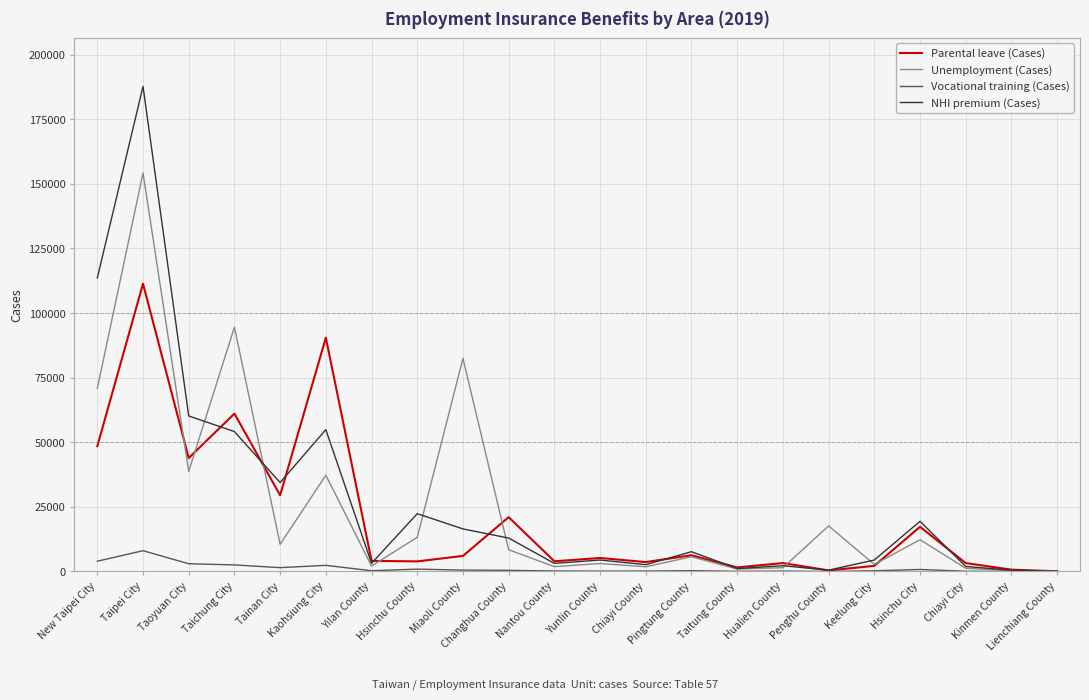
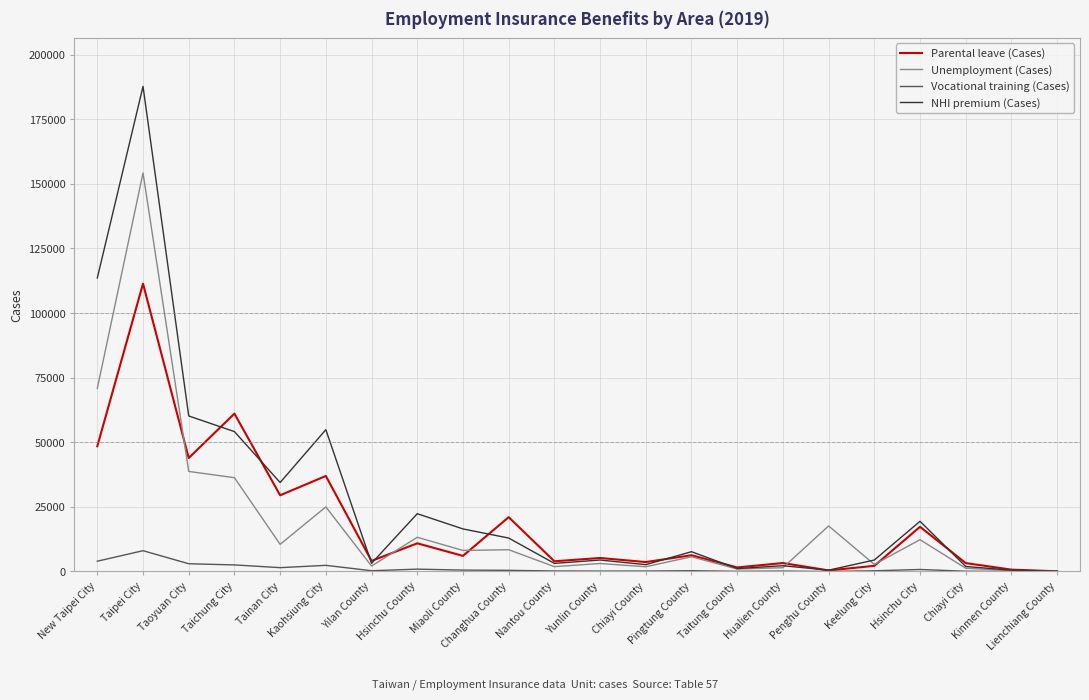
  {
    "Parental leave (Cases)": {
      "New Taipei City": 49000,
      "Taipei City": 111000,
      "Taoyuan City": 44000,
      "Taichung City": 61000,
      "Tainan City": 29000,
-     "Kaohsiung City": 91000,
-     "Hsinchu County": 4000,
+     "Kaohsiung City": 37000,
+     "Hsinchu County": 11000,
      "Miaoli County": 6000,
      "Changhua County": 21000,
      "Chiayi County": 4000,
      "Hualien County": 3000,
      "Hsinchu City": 17000,
      "Chiayi City": 3000
    },
    "Unemployment (Cases)": {
      "New Taipei City": 71000,
      "Taipei City": 154000,
      "Taoyuan City": 39000,
-     "Taichung City": 95000,
+     "Taichung City": 36000,
      "Tainan City": 11000,
-     "Kaohsiung City": 37000,
+     "Kaohsiung City": 25000,
      "Yilan County": 2000,
      "Hsinchu County": 13000,
-     "Miaoli County": 82000,
+     "Miaoli County": 8000,
      "Changhua County": 8000,
      "Nantou County": 2000,
      "Yunlin County": 3000,
      "Penghu County": 18000,
      "Hsinchu City": 12000
    }
  }
